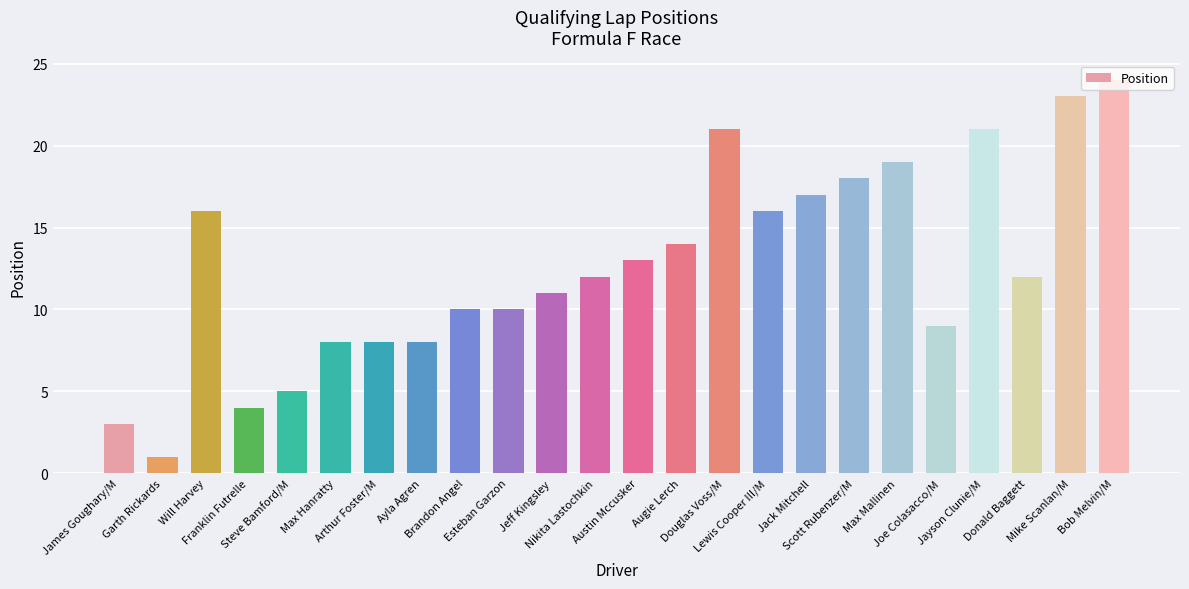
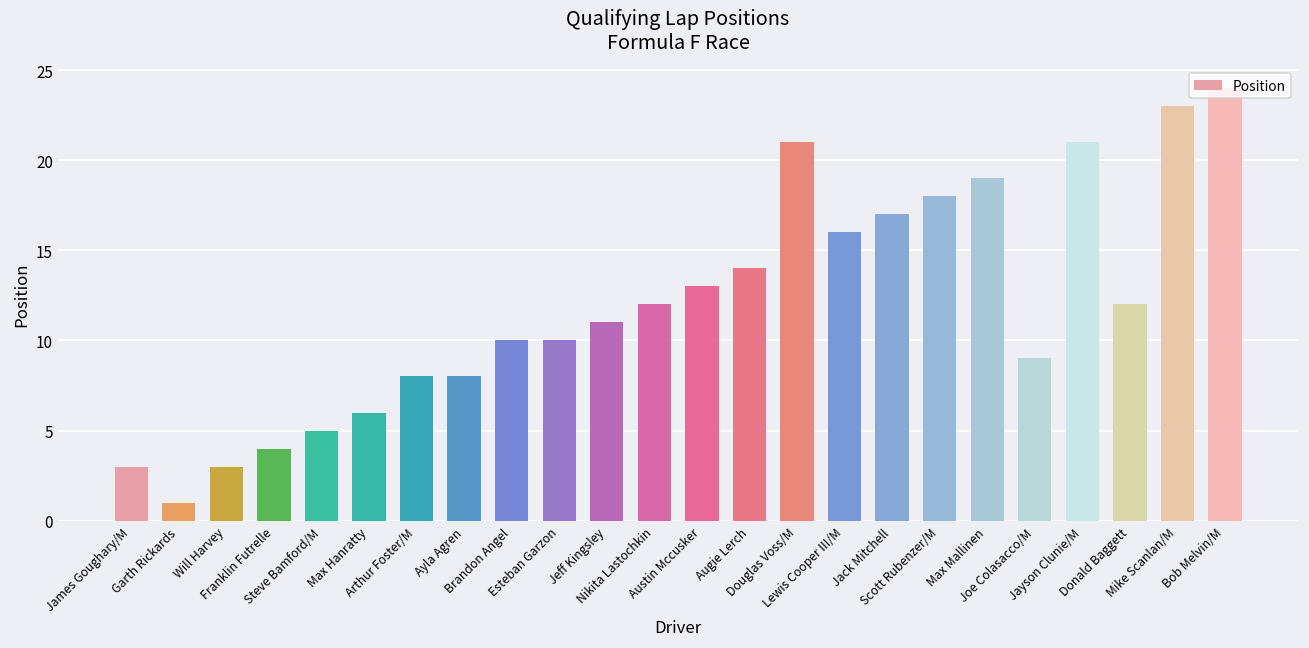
  {
    "James Goughary/M": 3,
    "Garth Rickards": 1,
-   "Will Harvey": 16,
+   "Will Harvey": 3,
    "Franklin Futrelle": 4,
    "Steve Bamford/M": 5,
-   "Max Hanratty": 8,
+   "Max Hanratty": 6,
    "Arthur Foster/M": 8,
    "Ayla Agren": 8,
    "Brandon Angel": 10,
    "Esteban Garzon": 10,
    "Jeff Kingsley": 11,
    "Nikita Lastochkin": 12,
    "Austin Mccusker": 13,
    "Augie Lerch": 14,
    "Douglas Voss/M": 21,
    "Lewis Cooper III/M": 16,
    "Jack Mitchell": 17,
    "Scott Rubenzer/M": 18,
    "Max Mallinen": 19,
    "Joe Colasacco/M": 9,
    "Jayson Clunie/M": 21,
    "Donald Baggett": 12,
    "Mike Scanlan/M": 23
  }
